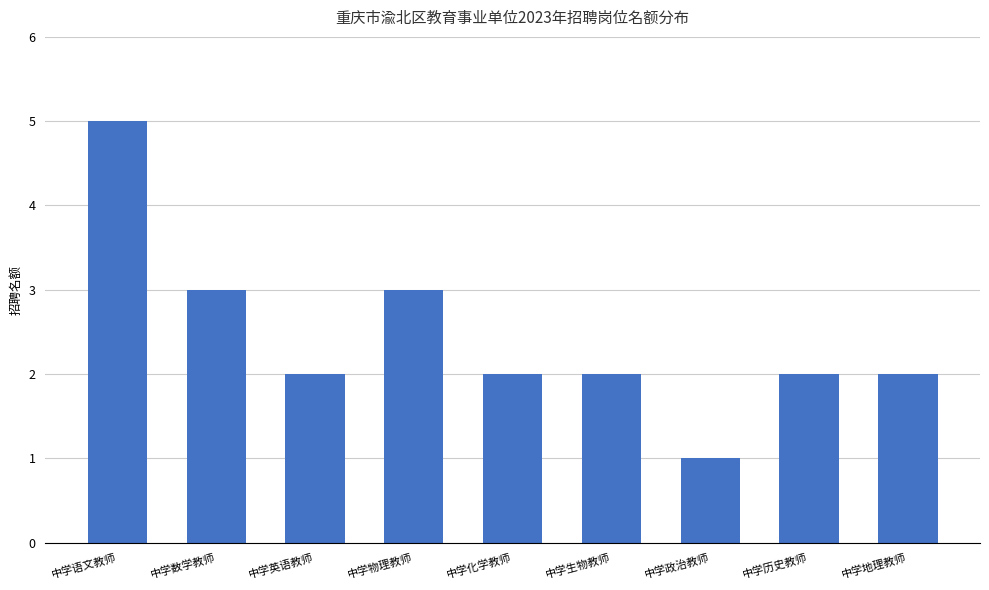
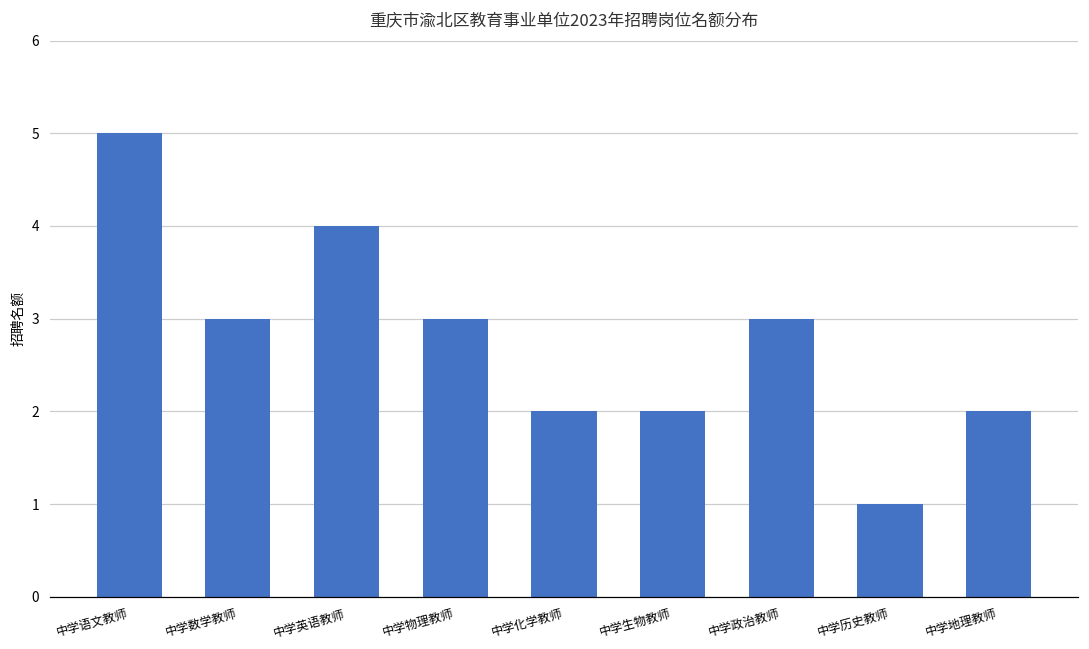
  {
    "中学语文教师": 5,
    "中学数学教师": 3,
-   "中学英语教师": 2,
+   "中学英语教师": 4,
    "中学物理教师": 3,
    "中学化学教师": 2,
    "中学生物教师": 2,
-   "中学政治教师": 1,
-   "中学历史教师": 2,
+   "中学政治教师": 3,
+   "中学历史教师": 1,
    "中学地理教师": 2
  }
